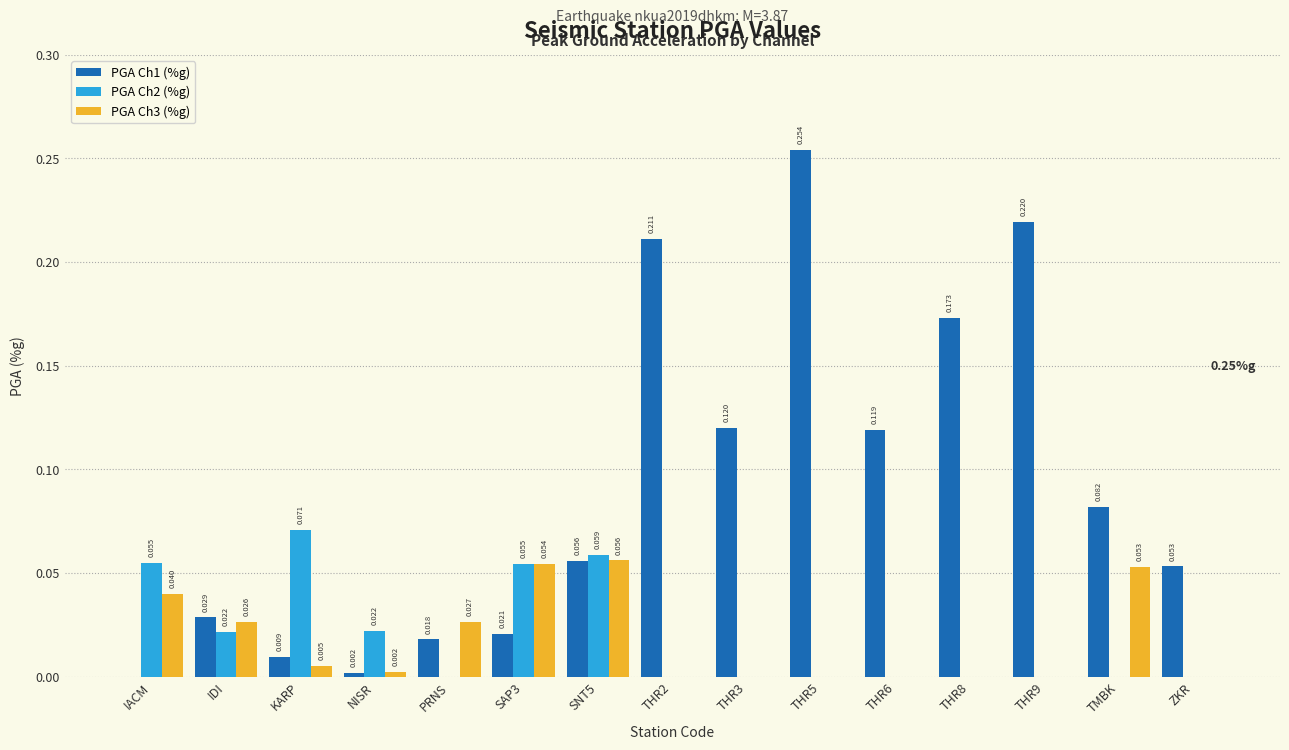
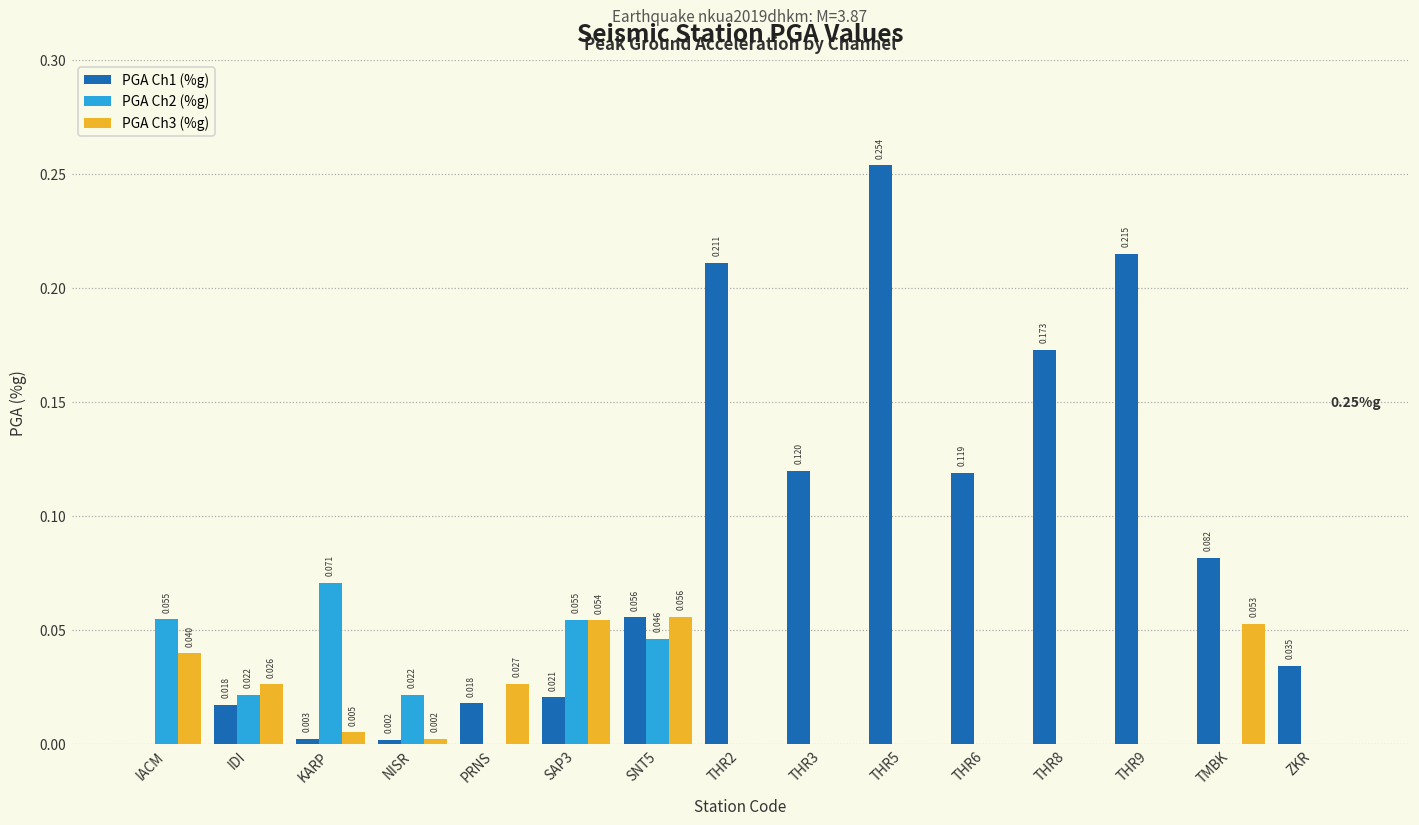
  {
    "PGA Ch1 (%g)": {
-     "IDI": 0.029,
-     "KARP": 0.009,
+     "IDI": 0.018,
+     "KARP": 0.003,
      "NISR": 0.002,
      "PRNS": 0.018,
      "SAP3": 0.021,
      "SNT5": 0.056,
      "THR2": 0.211,
      "THR3": 0.120,
      "THR5": 0.254,
      "THR6": 0.119,
      "THR8": 0.173,
-     "THR9": 0.220,
+     "THR9": 0.215,
      "TMBK": 0.082,
-     "ZKR": 0.053
+     "ZKR": 0.035
    },
    "PGA Ch2 (%g)": {
      "IACM": 0.055,
      "IDI": 0.022,
      "KARP": 0.071,
      "NISR": 0.022,
      "SAP3": 0.055,
-     "SNT5": 0.059
+     "SNT5": 0.046
    },
    "PGA Ch3 (%g)": {
      "IACM": 0.040,
      "IDI": 0.026,
      "KARP": 0.005,
      "NISR": 0.002,
      "PRNS": 0.027,
      "SAP3": 0.054,
      "SNT5": 0.056,
      "TMBK": 0.053
    }
  }
